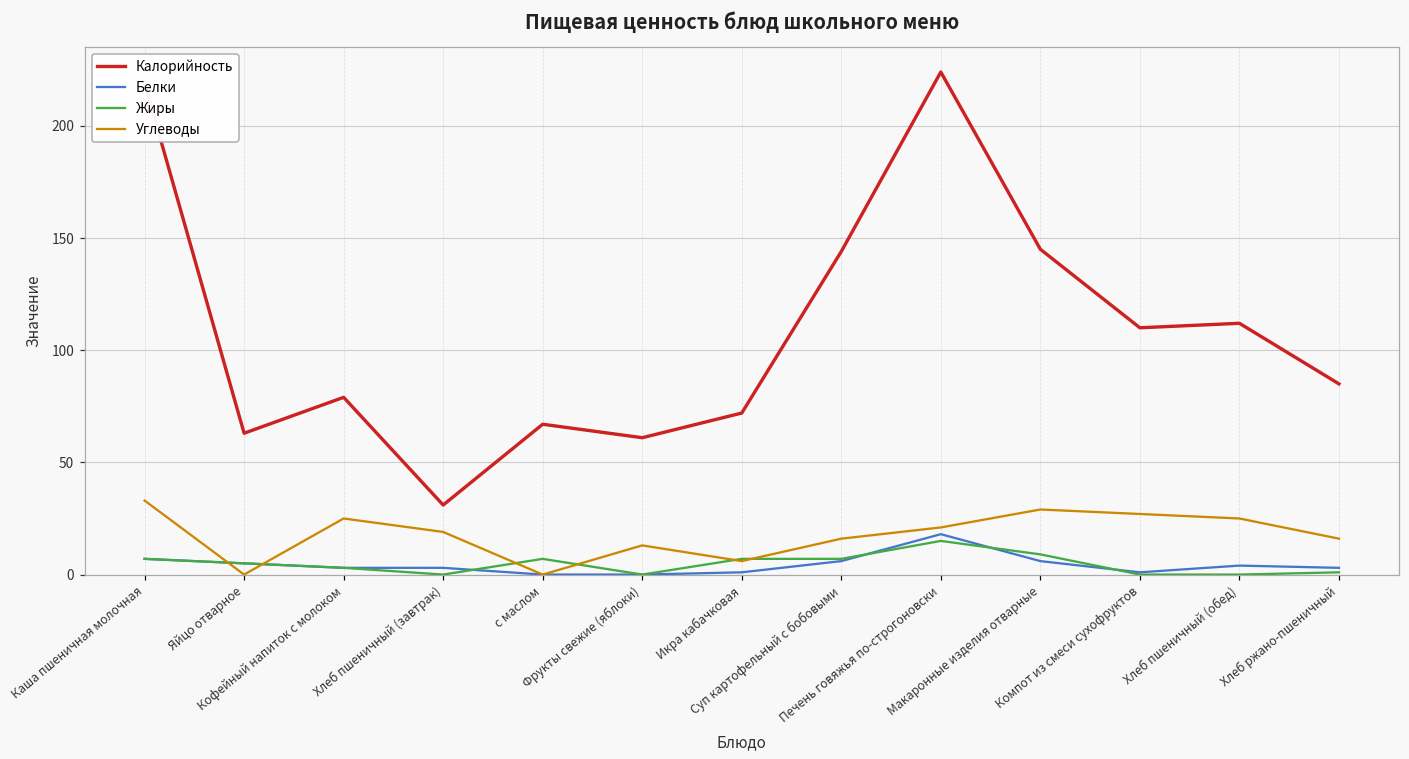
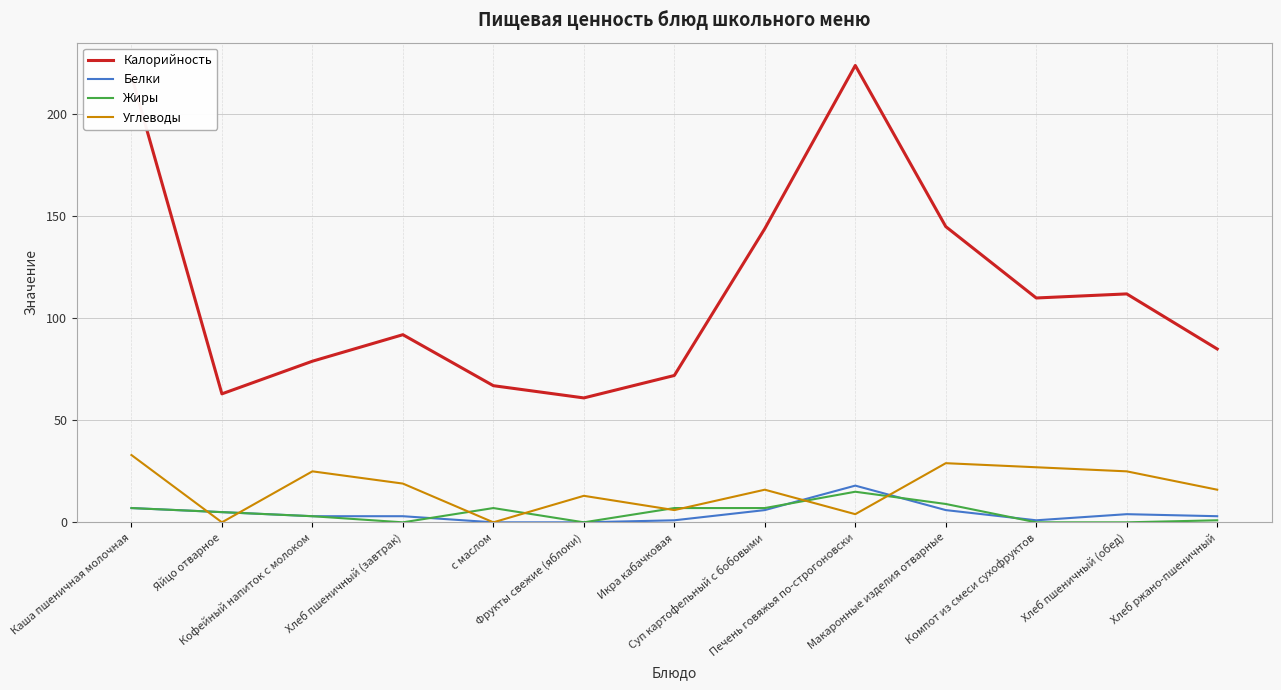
  {
    "Калорийность": {
      "Яйцо отварное": 63,
      "Кофейный напиток с молоком": 79,
-     "Хлеб пшеничный (завтрак)": 31,
+     "Хлеб пшеничный (завтрак)": 92,
      "с маслом": 67,
      "Фрукты свежие (яблоки)": 61,
      "Икра кабачковая": 72,
      "Суп картофельный с бобовыми": 144,
      "Печень говяжья по-строгоновски": 224,
      "Макаронные изделия отварные": 145,
      "Компот из смеси сухофруктов": 110,
      "Хлеб пшеничный (обед)": 112,
      "Хлеб ржано-пшеничный": 85
    },
    "Белки": {
      "Хлеб пшеничный (завтрак)": 3,
      "Икра кабачковая": 1,
      "Печень говяжья по-строгоновски": 18,
      "Макаронные изделия отварные": 6,
      "Хлеб пшеничный (обед)": 4,
      "Хлеб ржано-пшеничный": 3
    },
    "Жиры": {
      "Хлеб пшеничный (завтрак)": 0,
      "с маслом": 7,
      "Печень говяжья по-строгоновски": 15,
      "Макаронные изделия отварные": 9,
      "Хлеб пшеничный (обед)": 0,
      "Хлеб ржано-пшеничный": 1
    },
    "Углеводы": {
      "Каша пшеничная молочная": 33,
      "Яйцо отварное": 0,
      "Кофейный напиток с молоком": 25,
      "Хлеб пшеничный (завтрак)": 19,
      "Фрукты свежие (яблоки)": 13,
      "Суп картофельный с бобовыми": 16,
-     "Печень говяжья по-строгоновски": 21,
+     "Печень говяжья по-строгоновски": 4,
      "Макаронные изделия отварные": 29,
      "Компот из смеси сухофруктов": 27,
      "Хлеб пшеничный (обед)": 25,
      "Хлеб ржано-пшеничный": 16
    }
  }
